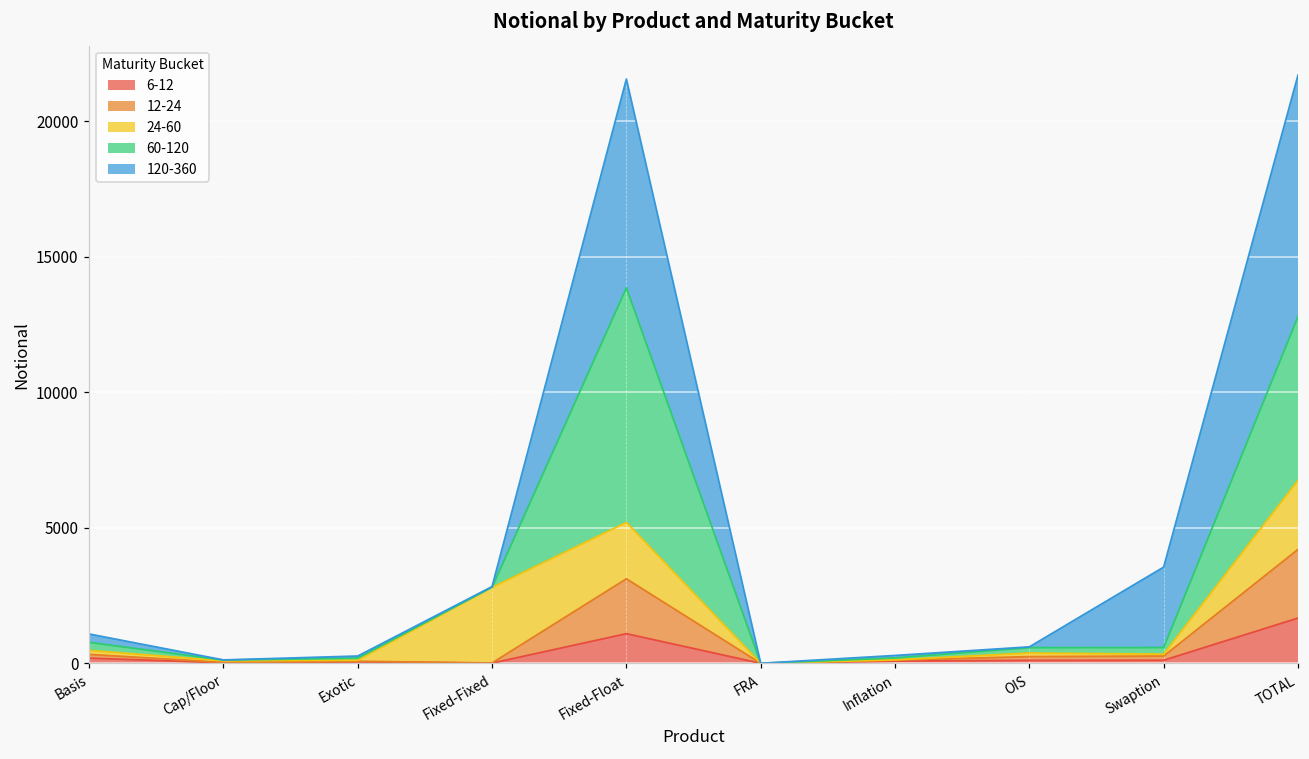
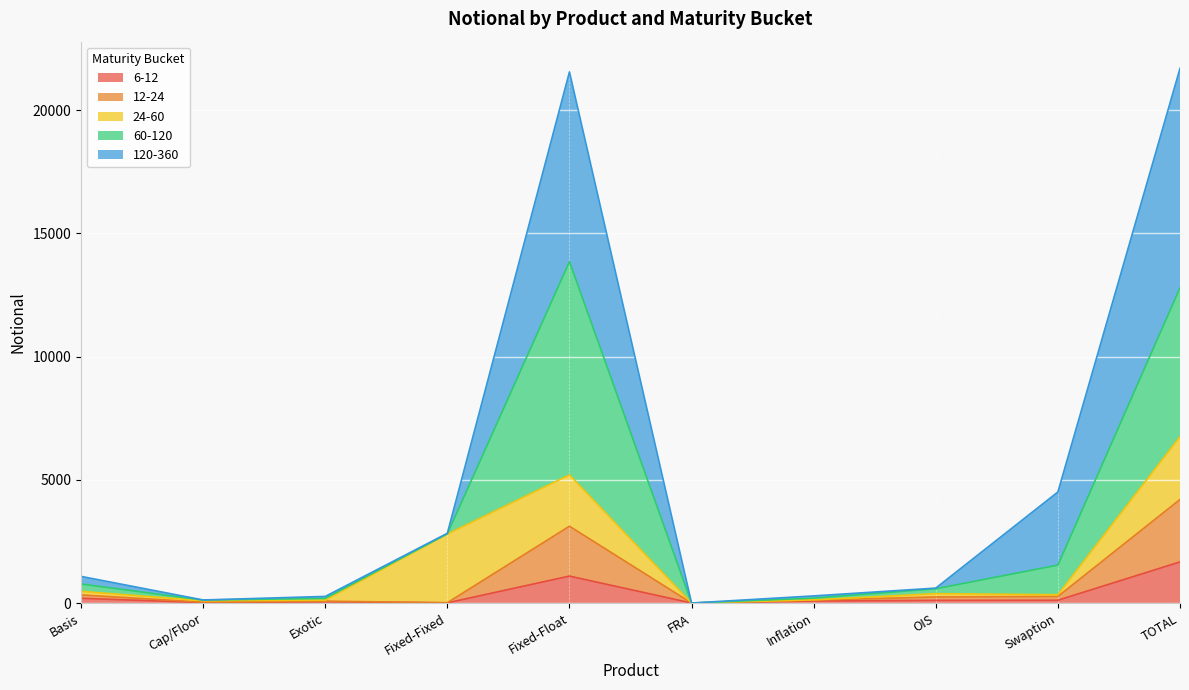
  {
    "24-60": {
      "Basis": 100,
      "Fixed-Float": 2100,
      "OIS": 100,
      "TOTAL": 2500
    },
    "60-120": {
      "Basis": 300,
      "Fixed-Float": 8700,
-     "Swaption": 200,
+     "Swaption": 1200,
      "TOTAL": 6000
    },
    "120-360": {
      "Basis": 300,
      "Fixed-Float": 7700,
      "Swaption": 3000,
      "TOTAL": 8900
    }
  }
